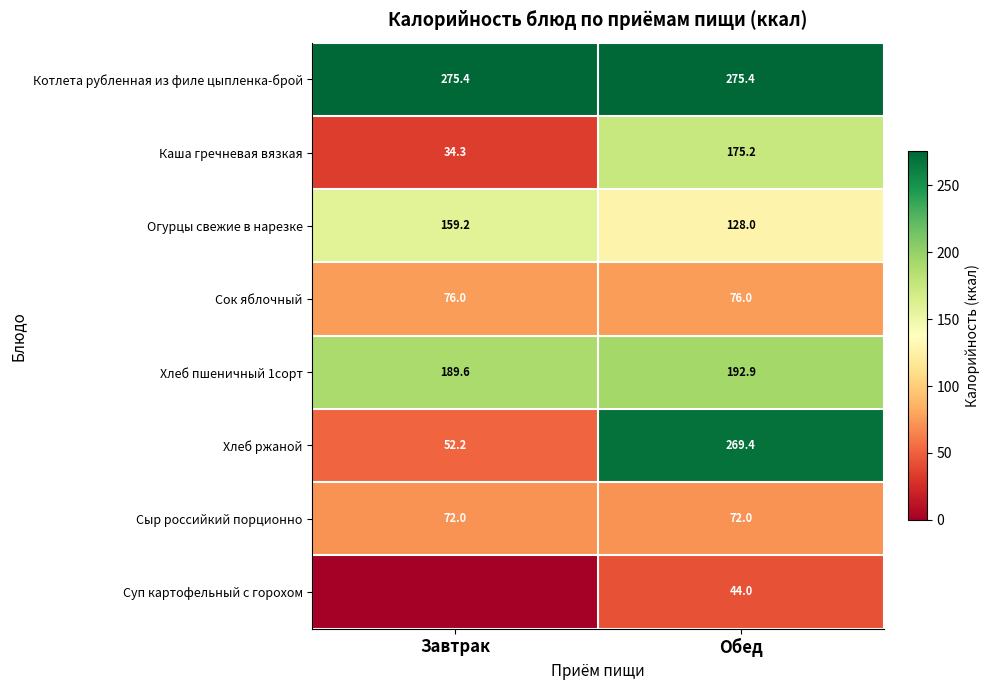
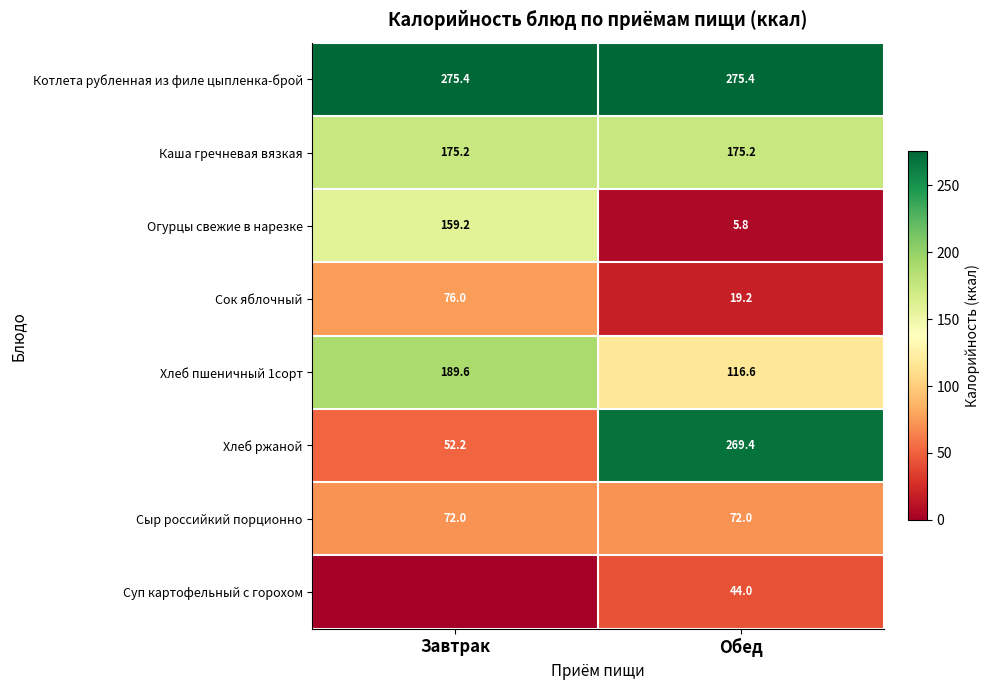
  {
    "Каша гречневая вязкая": {
-     "Завтрак": 34.3
+     "Завтрак": 175.2
    },
    "Огурцы свежие в нарезке": {
-     "Обед": 128.0
+     "Обед": 5.8
    },
    "Сок яблочный": {
-     "Обед": 76.0
+     "Обед": 19.2
    },
    "Хлеб пшеничный 1сорт": {
-     "Обед": 192.9
+     "Обед": 116.6
    }
  }
